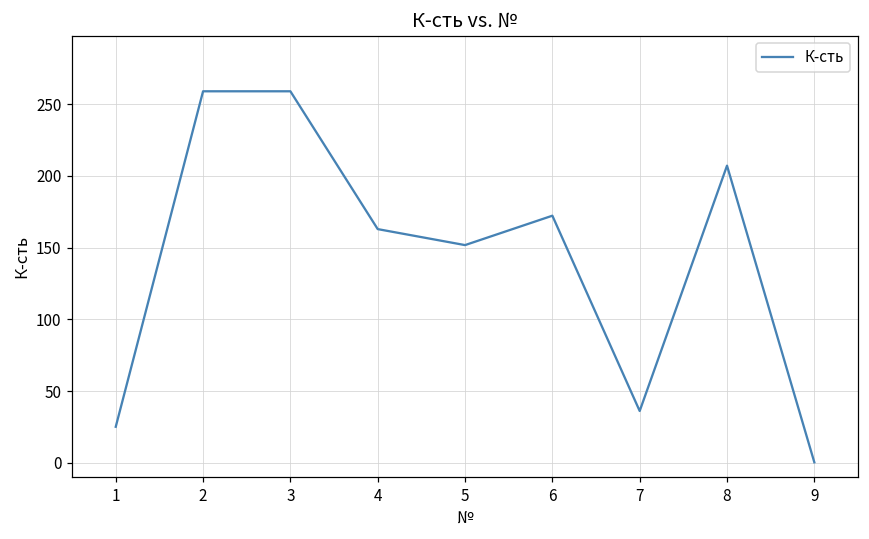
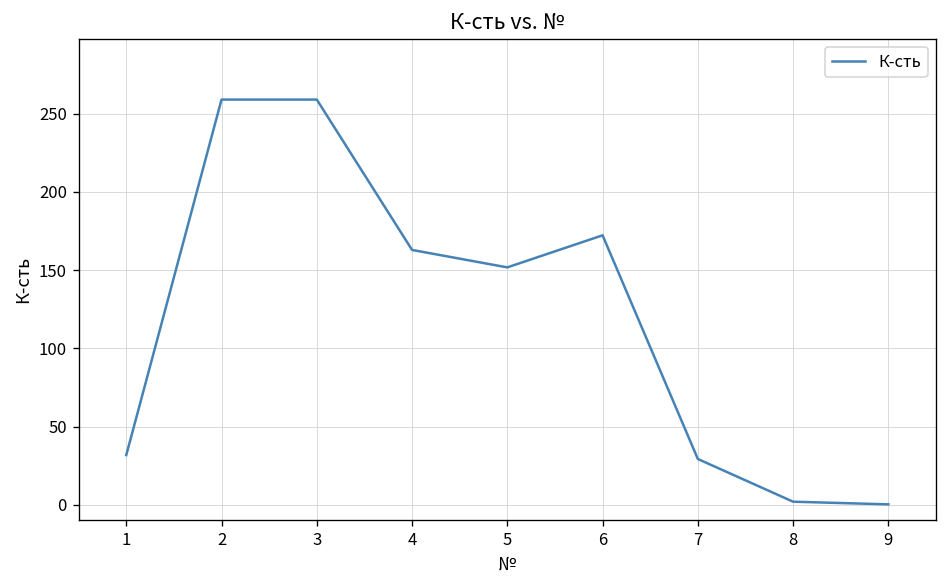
  {
-   "1": 25,
+   "1": 32,
    "2": 259,
    "3": 259,
    "4": 163,
    "5": 152,
    "6": 172,
-   "7": 36,
-   "8": 207,
+   "7": 29,
+   "8": 2,
    "9": 0
  }
